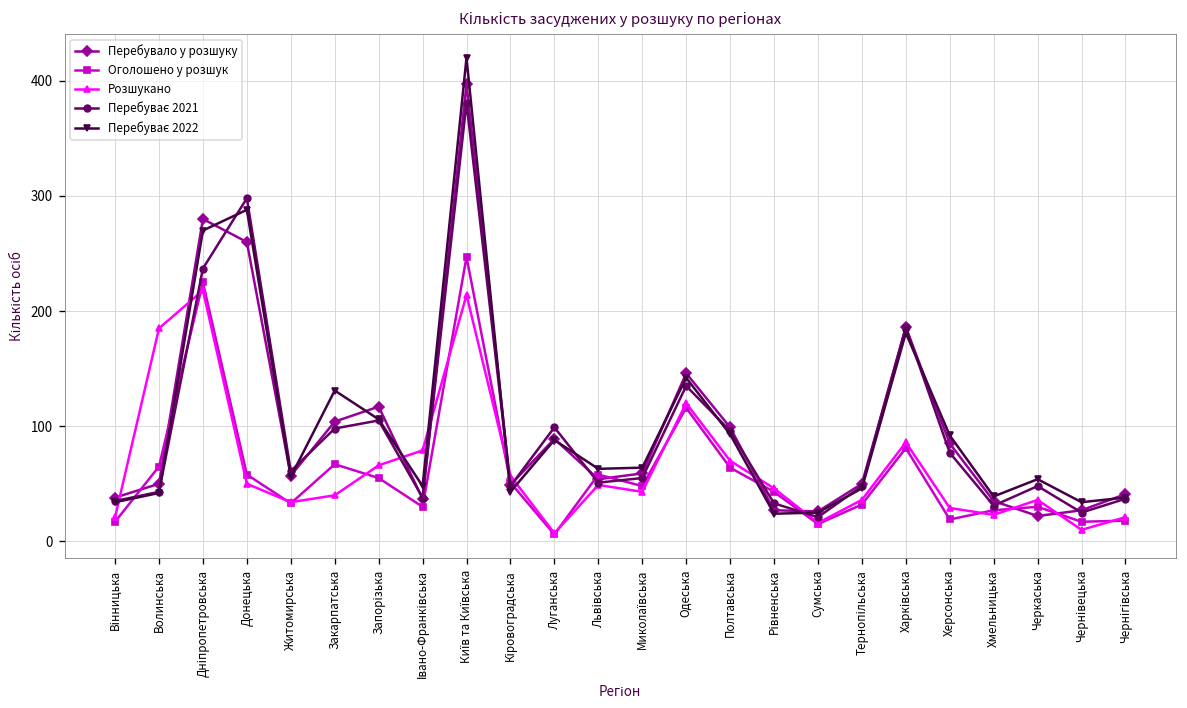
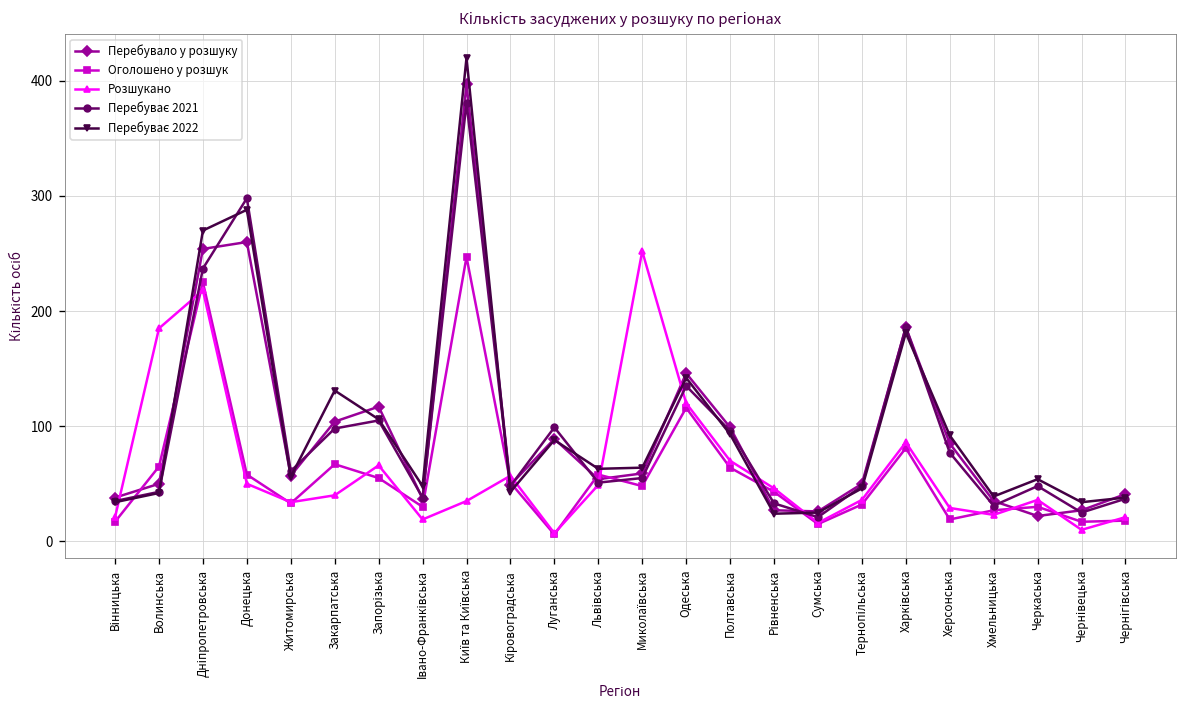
  {
    "Перебувало у розшуку": {
      "Вінницька": 40,
      "Волинська": 50,
-     "Дніпропетровська": 280,
+     "Дніпропетровська": 250,
      "Донецька": 260,
      "Закарпатська": 100,
      "Запорізька": 120,
      "Київ та Київська": 400,
      "Львівська": 50,
      "Миколаївська": 60,
      "Одеська": 150,
      "Полтавська": 100,
      "Рівненська": 30,
      "Херсонська": 90,
      "Хмельницька": 40,
      "Черкаська": 20,
      "Чернігівська": 40
    },
    "Оголошено у розшук": {
      "Вінницька": 20,
      "Волинська": 70,
      "Дніпропетровська": 230,
      "Донецька": 60,
      "Закарпатська": 70,
      "Запорізька": 60,
      "Івано-Франківська": 30,
      "Київ та Київська": 250,
      "Львівська": 60,
      "Миколаївська": 50,
      "Одеська": 120,
      "Полтавська": 60,
      "Рівненська": 40,
      "Тернопільська": 30,
      "Харківська": 80,
      "Херсонська": 20,
      "Хмельницька": 30,
      "Черкаська": 30,
      "Чернівецька": 20,
      "Чернігівська": 20
    },
    "Розшукано": {
      "Вінницька": 20,
      "Волинська": 190,
      "Дніпропетровська": 220,
      "Донецька": 50,
      "Закарпатська": 40,
      "Запорізька": 70,
-     "Івано-Франківська": 80,
-     "Київ та Київська": 210,
+     "Івано-Франківська": 20,
+     "Київ та Київська": 40,
      "Кіровоградська": 60,
-     "Миколаївська": 40,
+     "Миколаївська": 250,
      "Одеська": 120,
      "Полтавська": 70,
      "Рівненська": 50,
      "Тернопільська": 40,
      "Харківська": 90,
      "Херсонська": 30,
      "Хмельницька": 20,
      "Черкаська": 40,
      "Чернівецька": 10,
      "Чернігівська": 20
    }
  }
